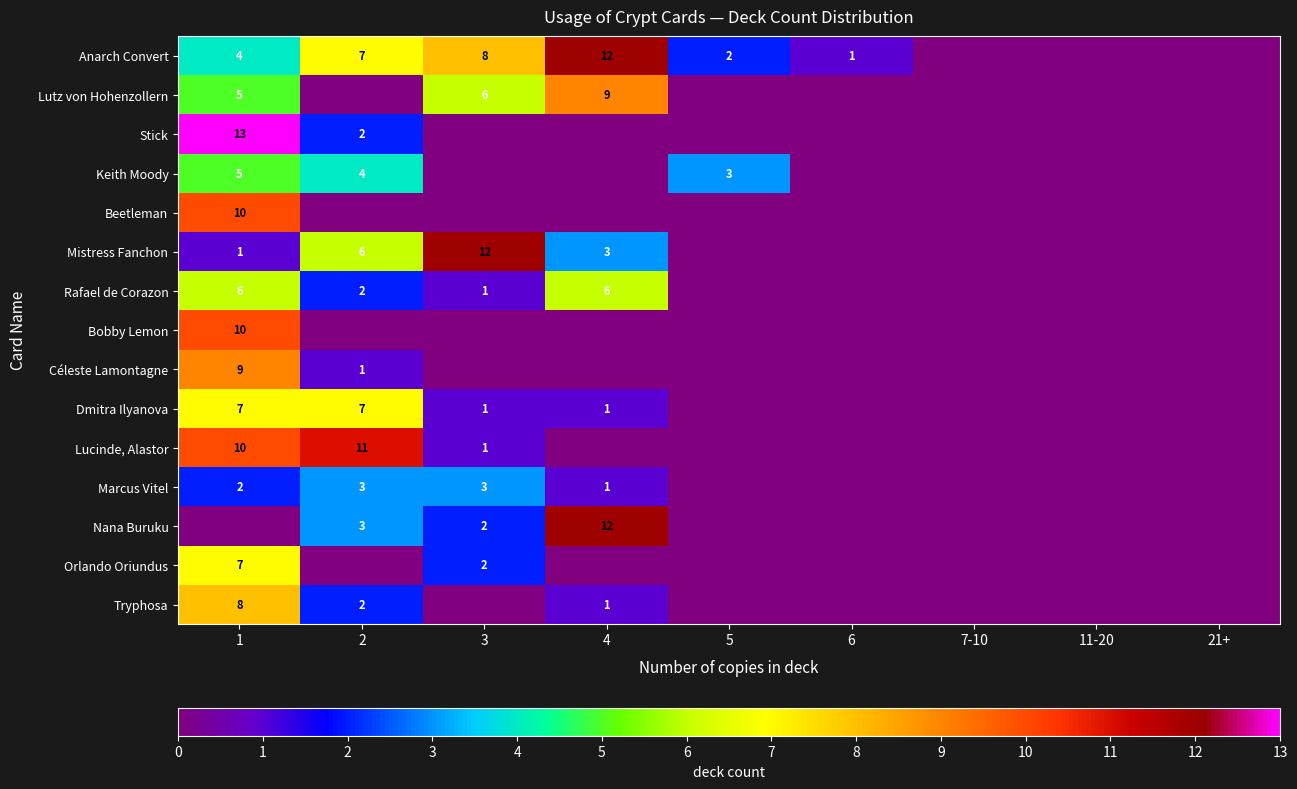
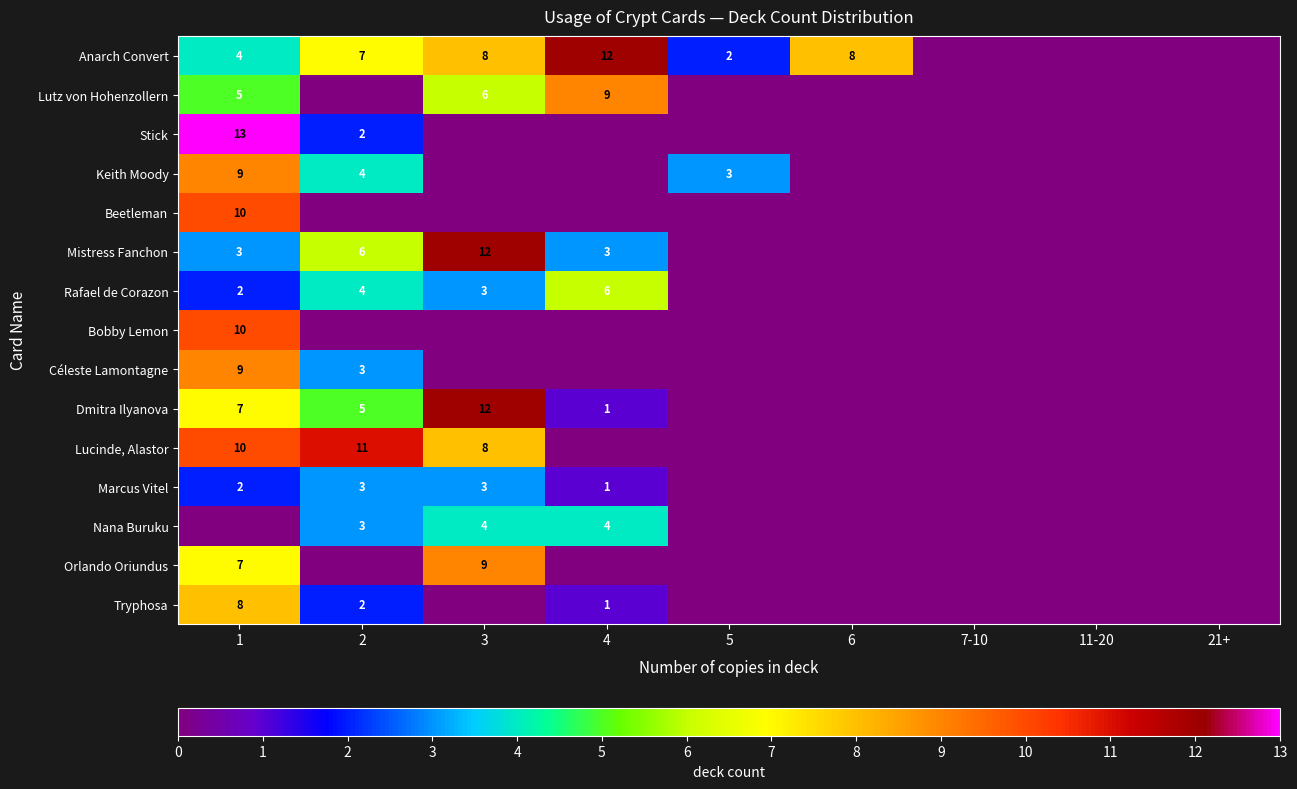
  {
    "Anarch Convert": {
      "1": 4,
      "2": 7,
      "3": 8,
      "4": 12,
      "5": 2,
-     "6": 1
+     "6": 8
    },
    "Lutz von Hohenzollern": {
      "1": 5,
      "3": 6,
      "4": 9
    },
    "Stick": {
      "1": 13,
      "2": 2
    },
    "Keith Moody": {
-     "1": 5,
+     "1": 9,
      "2": 4,
      "5": 3
    },
    "Beetleman": {
      "1": 10
    },
    "Mistress Fanchon": {
-     "1": 1,
+     "1": 3,
      "2": 6,
      "3": 12,
      "4": 3
    },
    "Rafael de Corazon": {
-     "1": 6,
-     "2": 2,
-     "3": 1,
+     "1": 2,
+     "2": 4,
+     "3": 3,
      "4": 6
    },
    "Bobby Lemon": {
      "1": 10
    },
    "Céleste Lamontagne": {
      "1": 9,
-     "2": 1
+     "2": 3
    },
    "Dmitra Ilyanova": {
      "1": 7,
-     "2": 7,
-     "3": 1,
+     "2": 5,
+     "3": 12,
      "4": 1
    },
    "Lucinde, Alastor": {
      "1": 10,
      "2": 11,
-     "3": 1
+     "3": 8
    },
    "Marcus Vitel": {
      "1": 2,
      "2": 3,
      "3": 3,
      "4": 1
    },
    "Nana Buruku": {
      "2": 3,
-     "3": 2,
-     "4": 12
+     "3": 4,
+     "4": 4
    },
    "Orlando Oriundus": {
      "1": 7,
-     "3": 2
+     "3": 9
    },
    "Tryphosa": {
      "1": 8,
      "2": 2,
      "4": 1
    }
  }
